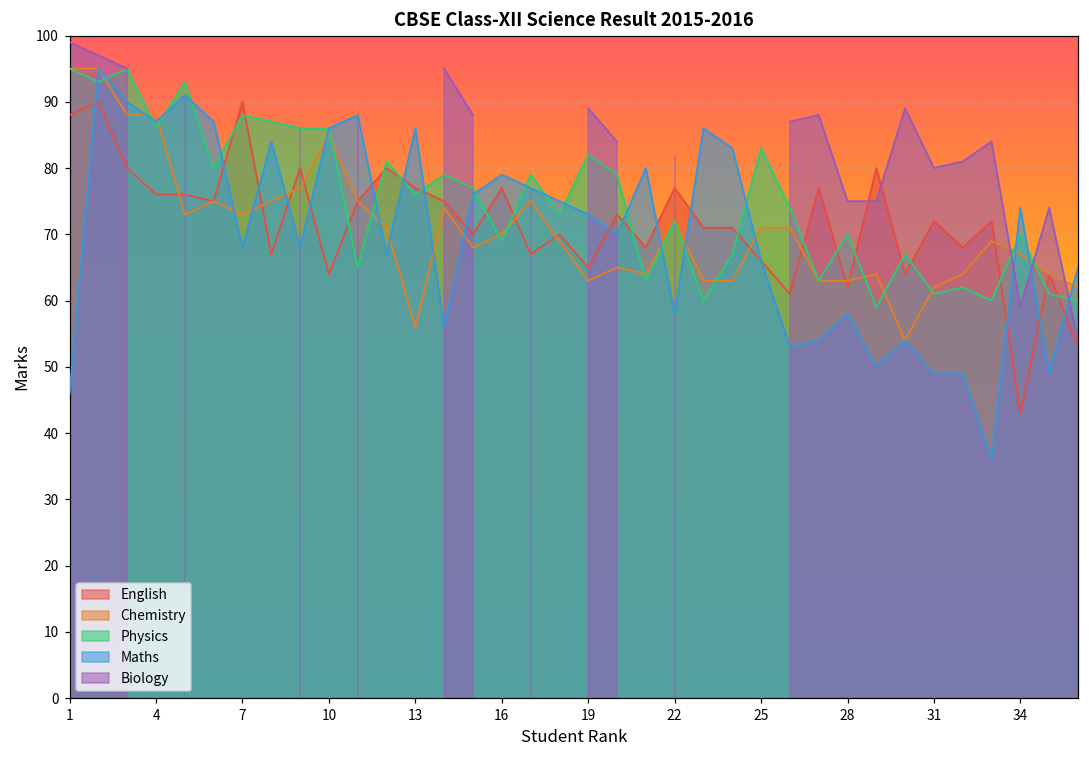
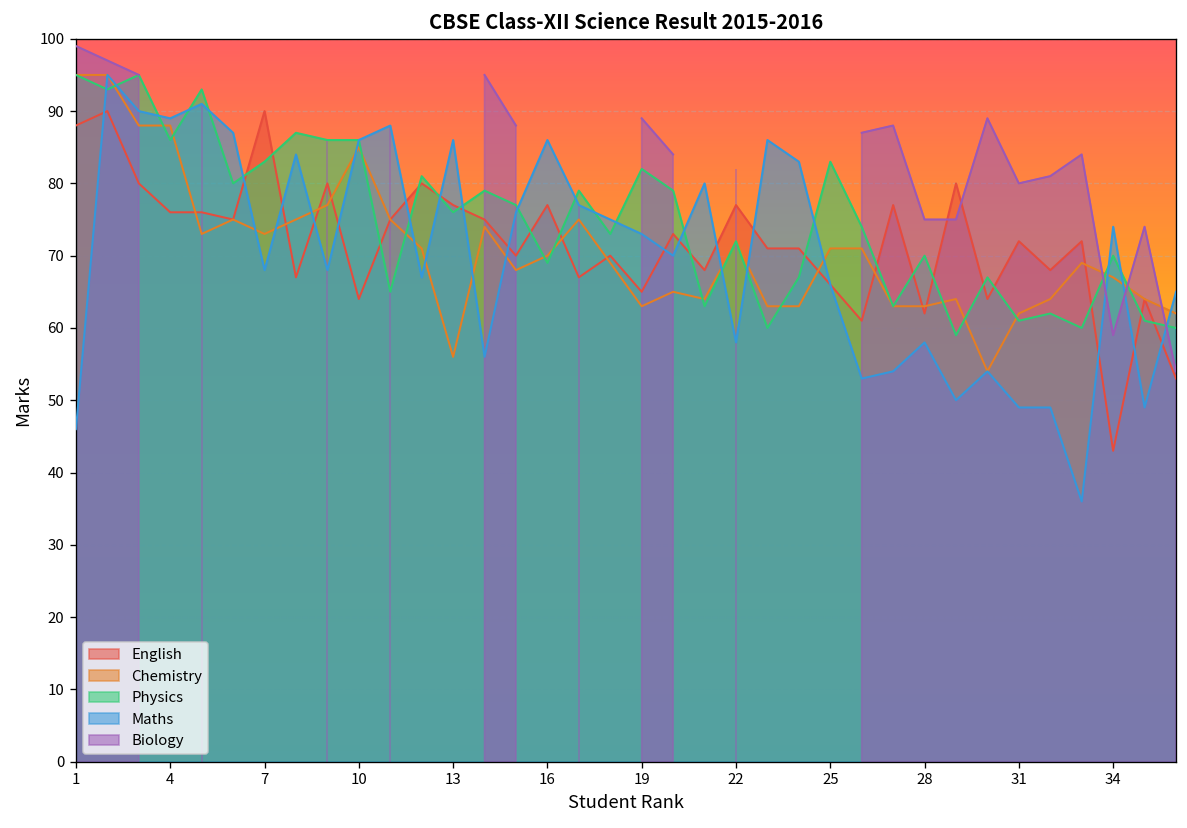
  {
    "Physics": {
      "4": 86,
-     "7": 88,
+     "7": 83,
      "13": 76,
      "16": 69,
      "19": 82,
      "25": 83,
      "28": 70,
      "31": 61,
      "34": 70
    },
    "Maths": {
      "1": 46,
-     "4": 87,
+     "4": 89,
      "7": 68,
      "13": 86,
-     "16": 79,
+     "16": 86,
      "19": 73,
      "22": 58,
      "28": 58,
      "31": 49,
      "34": 74
    }
  }
